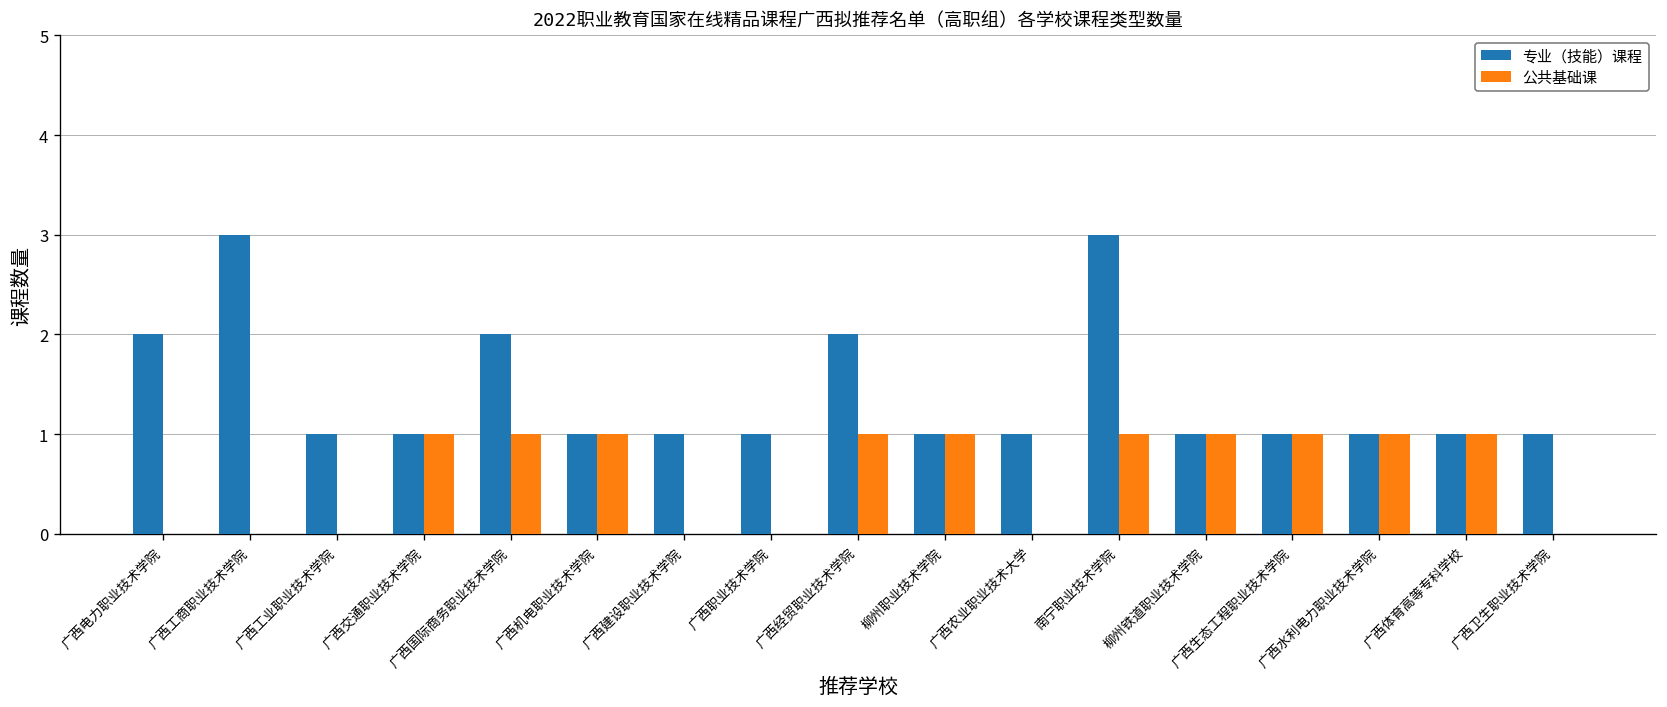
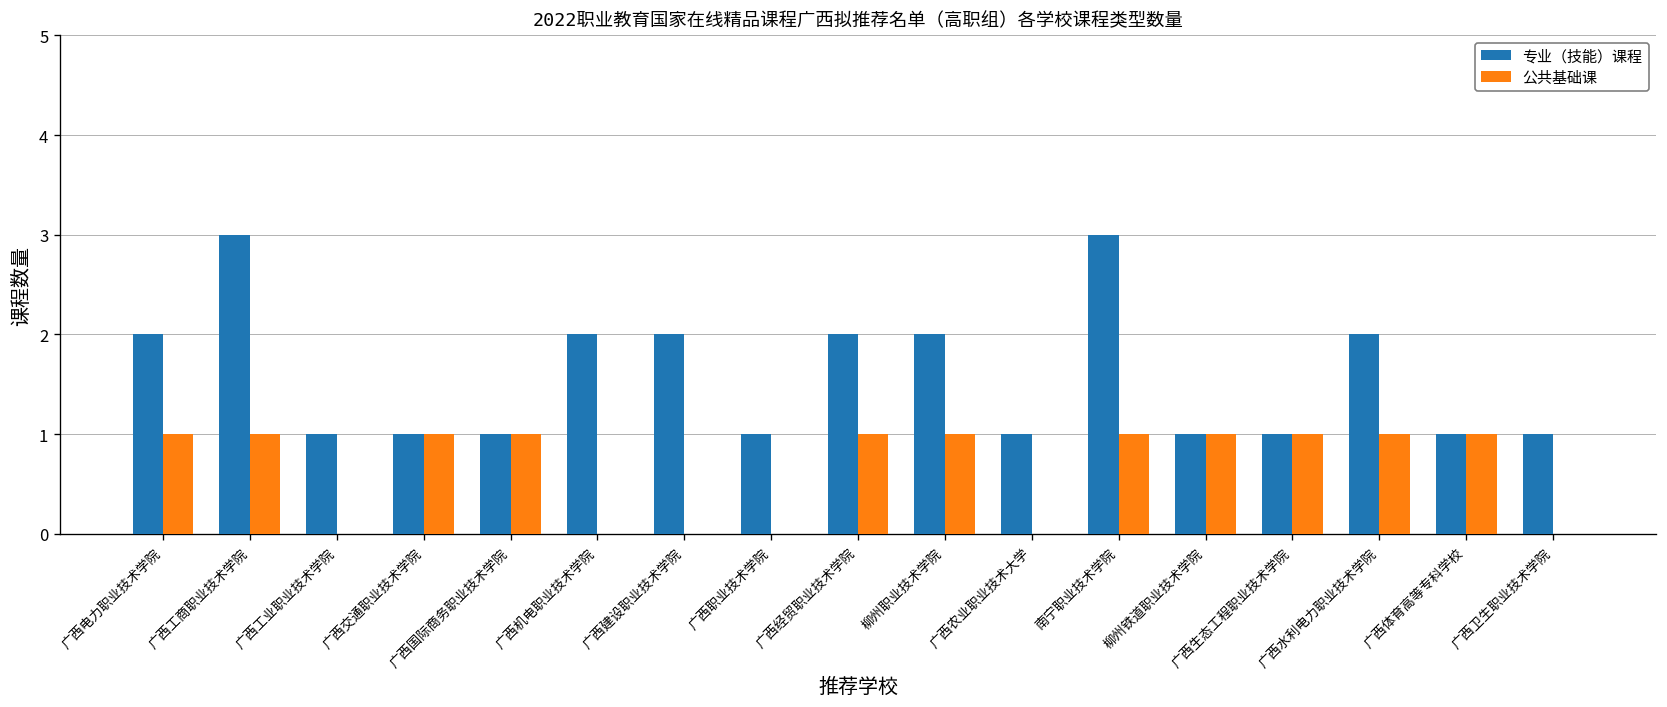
  {
    "专业（技能）课程": {
      "广西电力职业技术学院": 2,
      "广西工商职业技术学院": 3,
      "广西工业职业技术学院": 1,
      "广西交通职业技术学院": 1,
-     "广西国际商务职业技术学院": 2,
-     "广西机电职业技术学院": 1,
-     "广西建设职业技术学院": 1,
+     "广西国际商务职业技术学院": 1,
+     "广西机电职业技术学院": 2,
+     "广西建设职业技术学院": 2,
      "广西职业技术学院": 1,
      "广西经贸职业技术学院": 2,
-     "柳州职业技术学院": 1,
+     "柳州职业技术学院": 2,
      "广西农业职业技术大学": 1,
      "南宁职业技术学院": 3,
      "柳州铁道职业技术学院": 1,
      "广西生态工程职业技术学院": 1,
-     "广西水利电力职业技术学院": 1,
+     "广西水利电力职业技术学院": 2,
      "广西体育高等专科学校": 1,
      "广西卫生职业技术学院": 1
    },
    "公共基础课": {
-     "广西电力职业技术学院": 0,
-     "广西工商职业技术学院": 0,
+     "广西电力职业技术学院": 1,
+     "广西工商职业技术学院": 1,
      "广西工业职业技术学院": 0,
      "广西交通职业技术学院": 1,
      "广西国际商务职业技术学院": 1,
-     "广西机电职业技术学院": 1,
+     "广西机电职业技术学院": 0,
      "广西建设职业技术学院": 0,
      "广西职业技术学院": 0,
      "广西经贸职业技术学院": 1,
      "柳州职业技术学院": 1,
      "广西农业职业技术大学": 0,
      "南宁职业技术学院": 1,
      "柳州铁道职业技术学院": 1,
      "广西生态工程职业技术学院": 1,
      "广西水利电力职业技术学院": 1,
      "广西体育高等专科学校": 1,
      "广西卫生职业技术学院": 0
    }
  }
